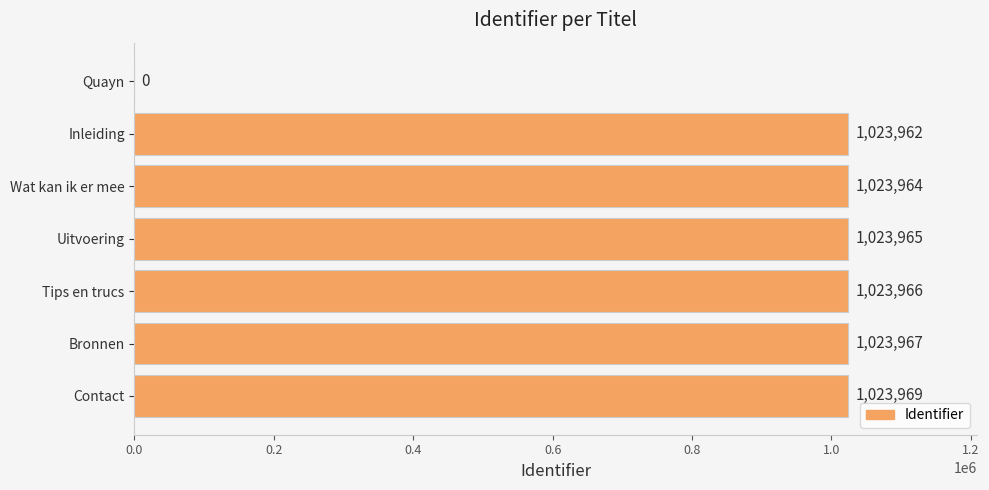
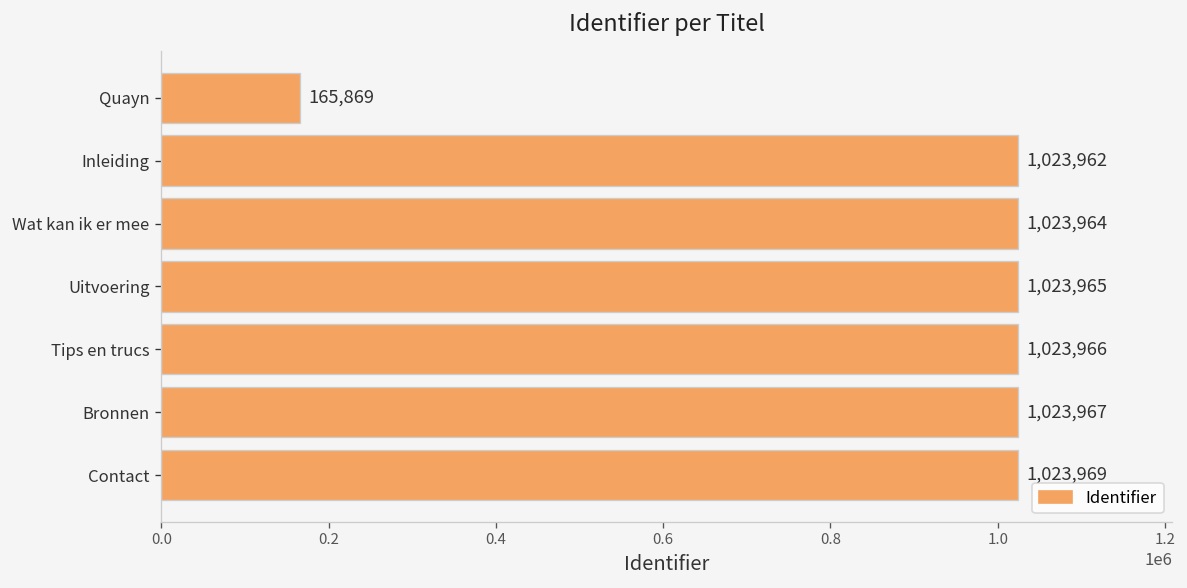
  {
-   "Quayn": "0",
+   "Quayn": "165,869",
    "Inleiding": "1,023,962",
    "Wat kan ik er mee": "1,023,964",
    "Uitvoering": "1,023,965",
    "Tips en trucs": "1,023,966",
    "Bronnen": "1,023,967"
  }
